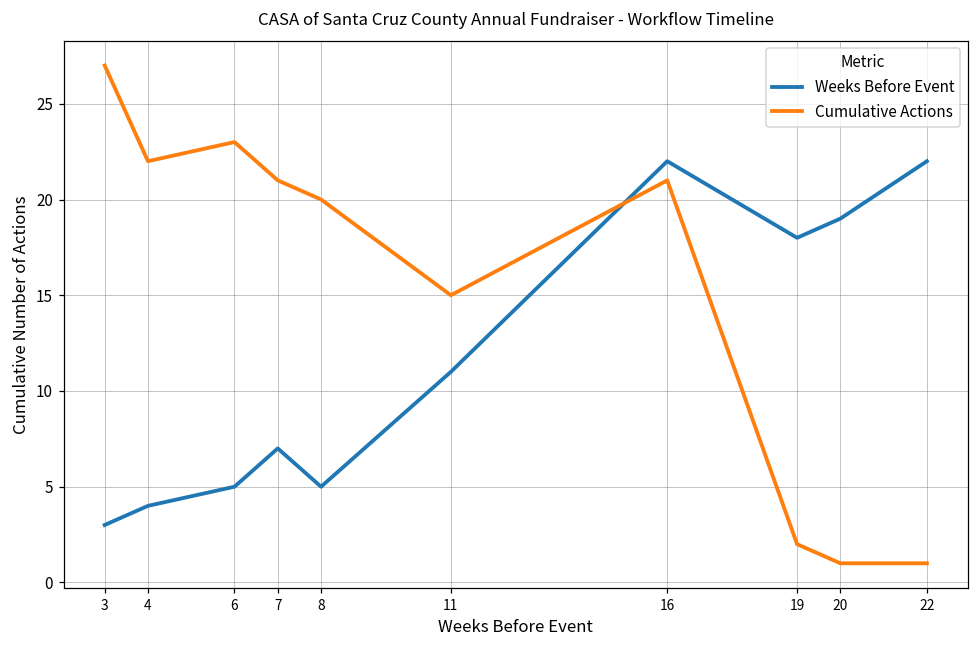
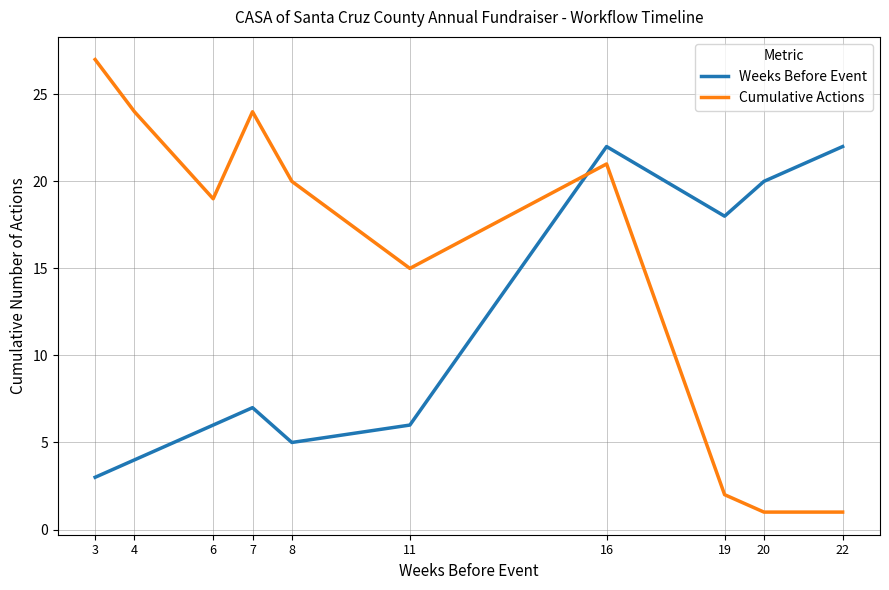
  {
    "Weeks Before Event": {
      "3": 3,
      "4": 4,
-     "6": 5,
+     "6": 6,
      "7": 7,
      "8": 5,
-     "11": 11,
+     "11": 6,
      "16": 22,
      "19": 18,
-     "20": 19,
+     "20": 20,
      "22": 22
    },
    "Cumulative Actions": {
      "3": 27,
-     "4": 22,
-     "6": 23,
-     "7": 21,
+     "4": 24,
+     "6": 19,
+     "7": 24,
      "8": 20,
      "11": 15,
      "16": 21,
      "19": 2,
      "20": 1,
      "22": 1
    }
  }
